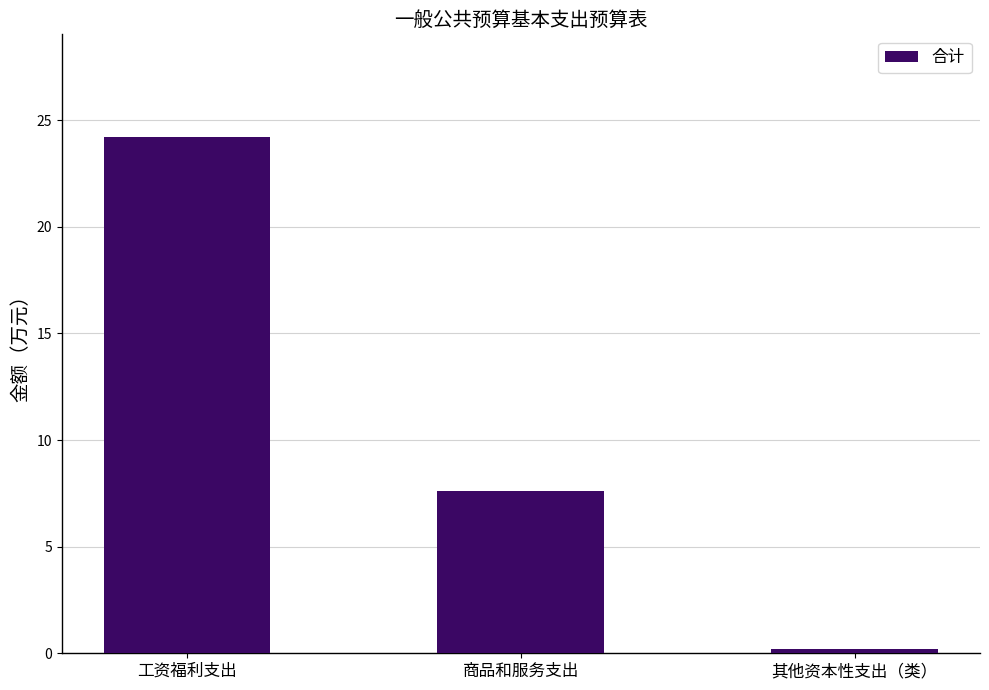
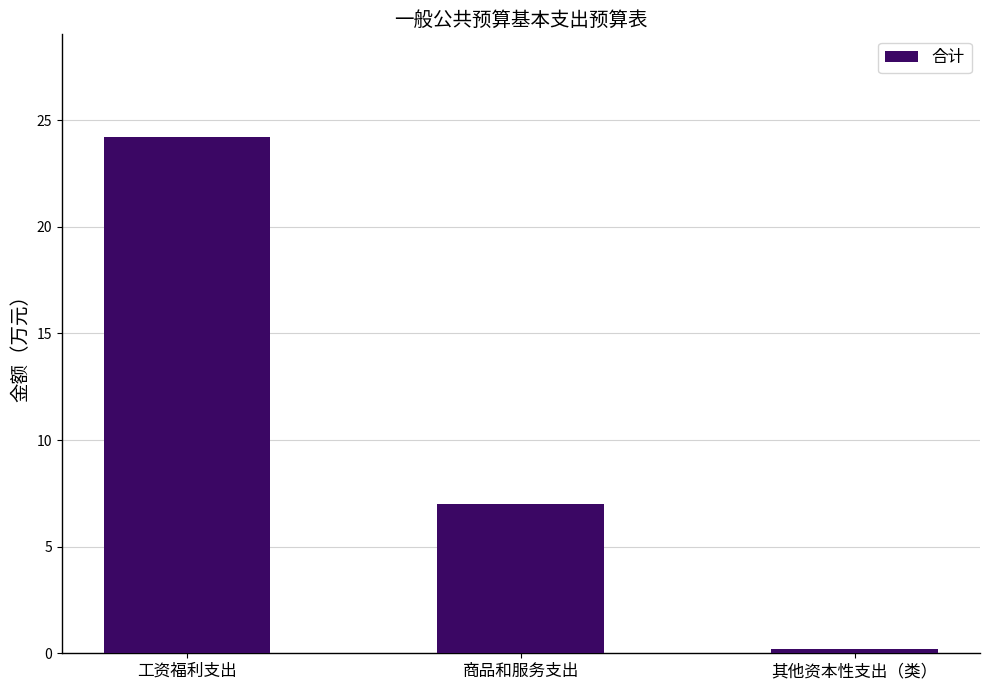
  {
    "工资福利支出": 24.2,
-   "商品和服务支出": 7.6,
+   "商品和服务支出": 7.0,
    "其他资本性支出（类）": 0.2
  }
